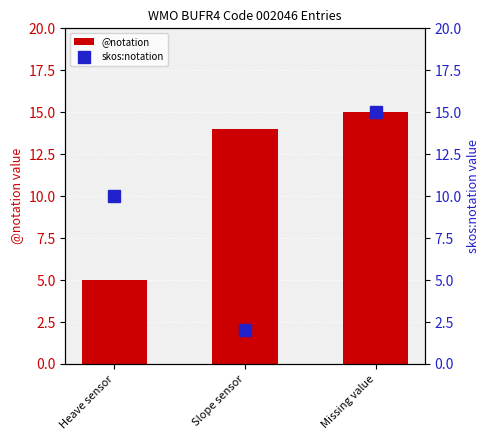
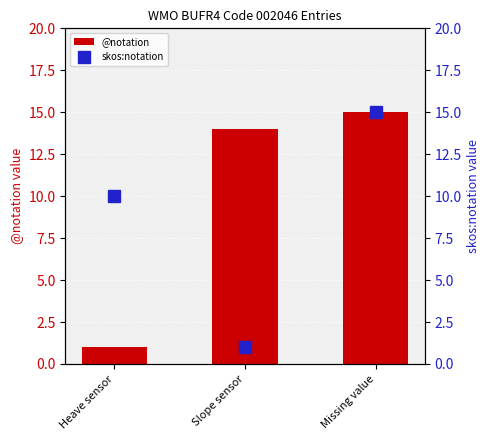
  {
    "@notation": {
-     "Heave sensor": 5,
+     "Heave sensor": 1,
      "Slope sensor": 14,
      "Missing value": 15
    },
    "skos:notation": {
      "Heave sensor": 10,
-     "Slope sensor": 2,
+     "Slope sensor": 1,
      "Missing value": 15
    }
  }
